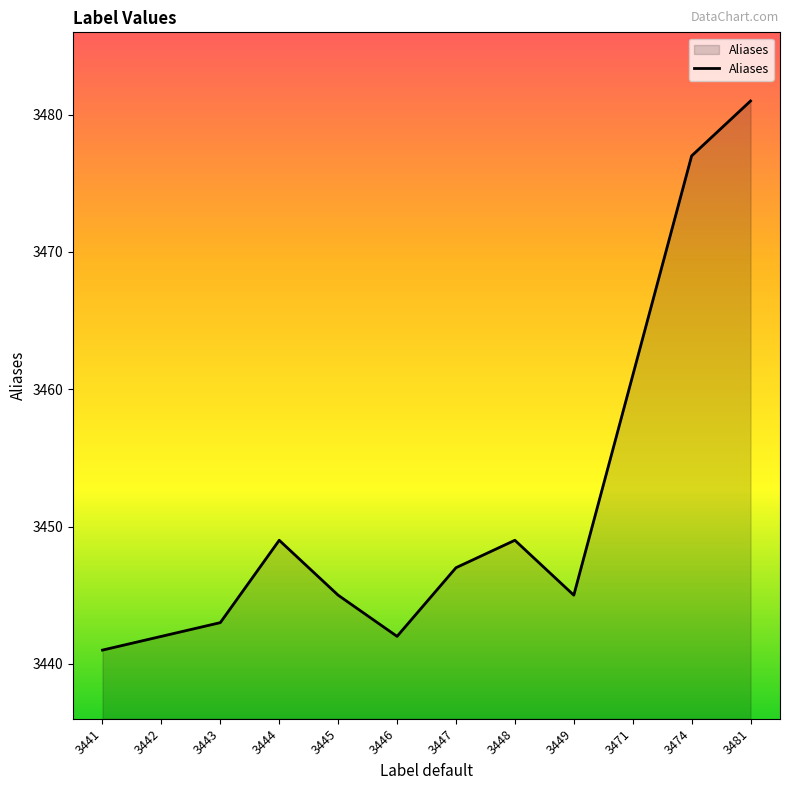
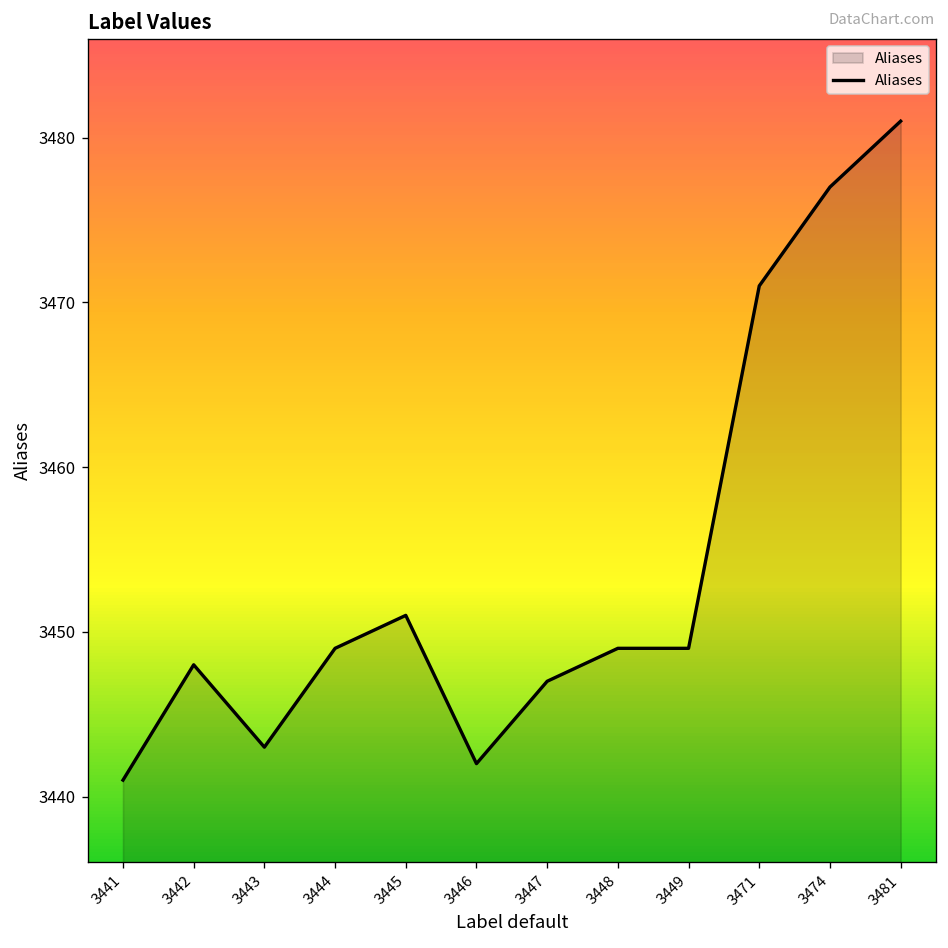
  {
    "3441": 3441,
-   "3442": 3442,
+   "3442": 3448,
    "3443": 3443,
    "3444": 3449,
-   "3445": 3445,
+   "3445": 3451,
    "3446": 3442,
    "3447": 3447,
    "3448": 3449,
-   "3449": 3445,
-   "3471": 3461,
+   "3449": 3449,
+   "3471": 3471,
    "3474": 3477,
    "3481": 3481
  }
